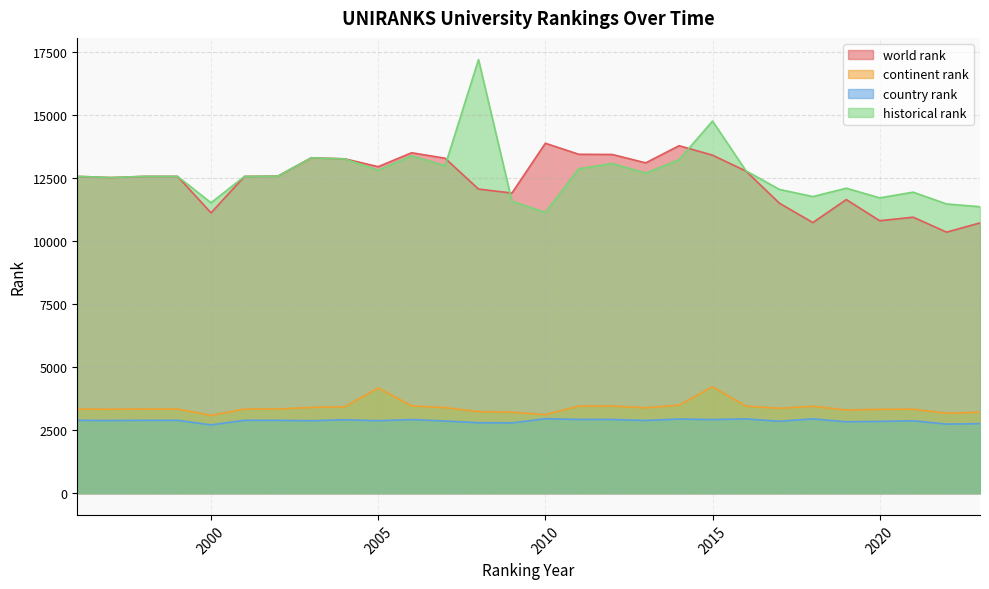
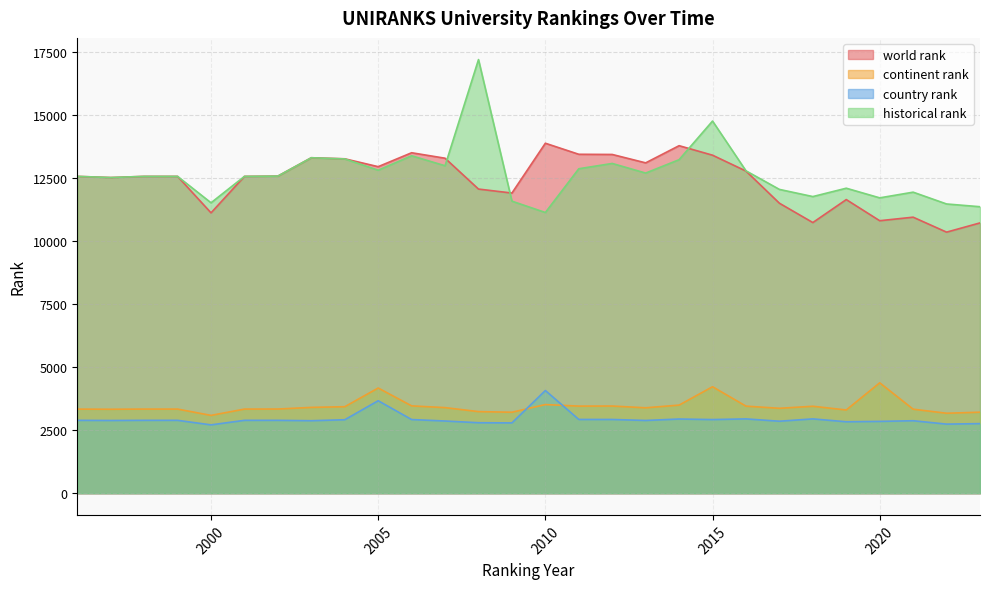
  {
    "world rank": {
      "2000": 11100,
      "2005": 12900,
      "2010": 13900,
      "2015": 13400,
      "2020": 10800
    },
    "continent rank": {
      "2000": 3100,
      "2005": 4200,
-     "2010": 3100,
+     "2010": 3500,
      "2015": 4200,
-     "2020": 3300
+     "2020": 4400
    },
    "country rank": {
      "2000": 2700,
-     "2005": 2900,
-     "2010": 3000,
+     "2005": 3700,
+     "2010": 4100,
      "2015": 2900,
      "2020": 2800
    },
    "historical rank": {
      "2000": 11500,
      "2005": 12800,
      "2010": 11100,
      "2015": 14800,
      "2020": 11700
    }
  }
